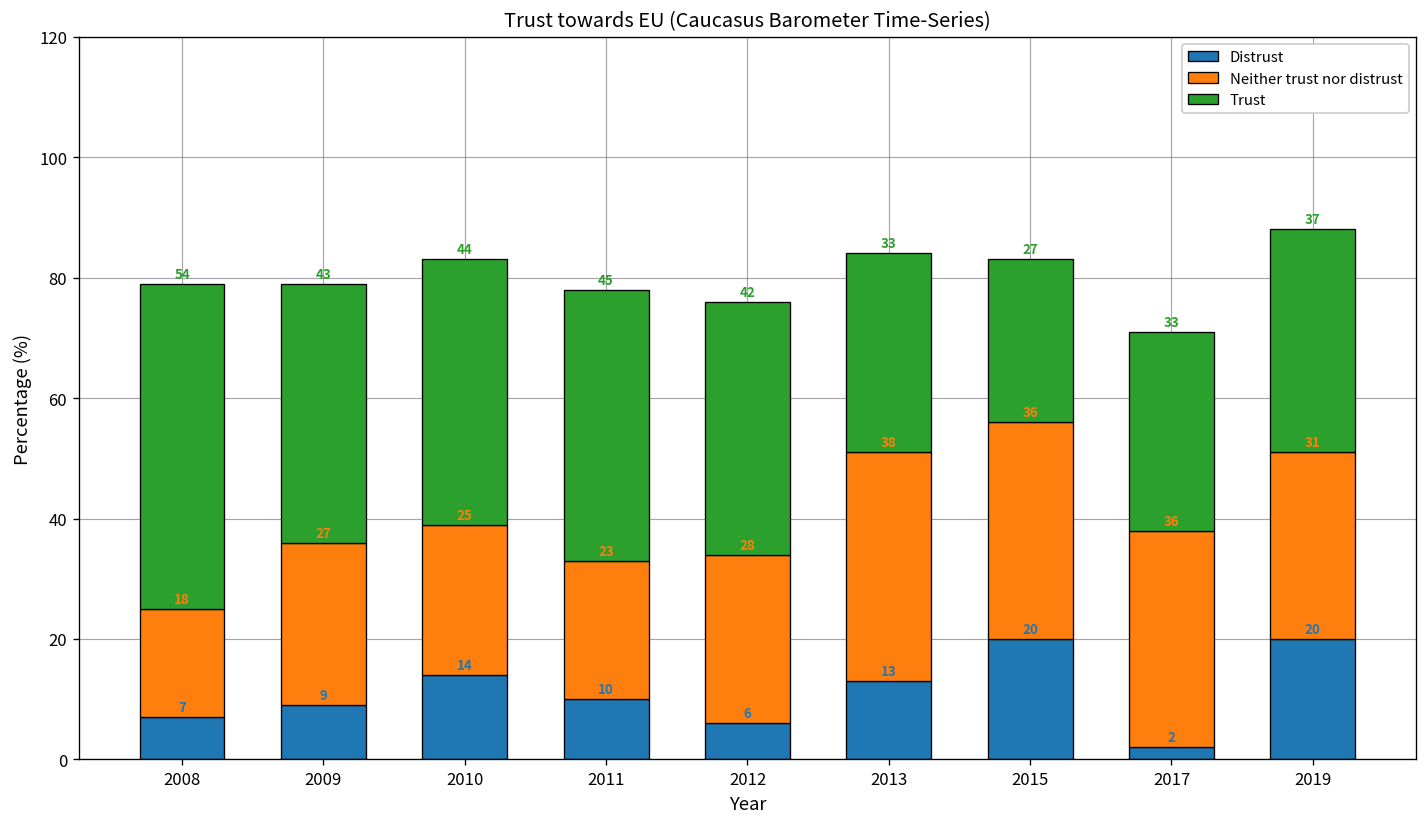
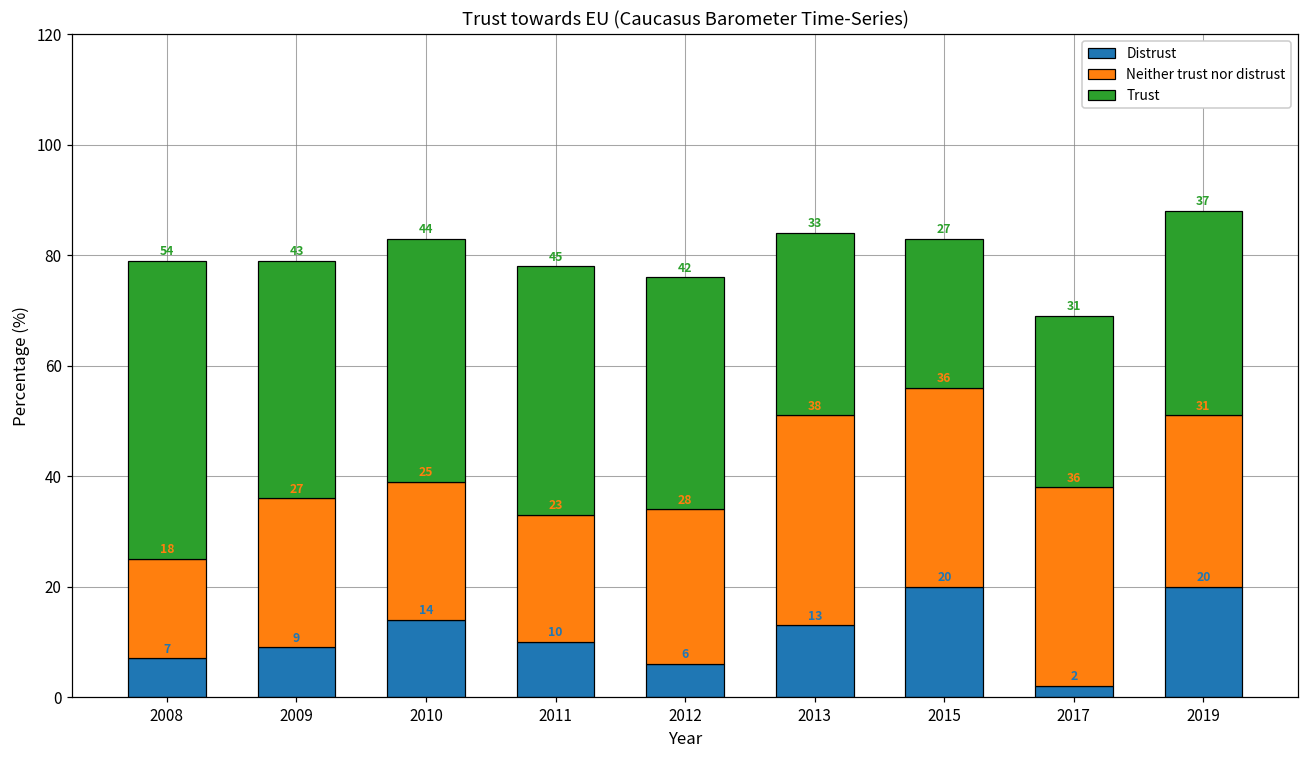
  {
    "Distrust": {
      "2008": 7,
      "2009": 9,
      "2010": 14,
      "2011": 10,
      "2012": 6,
      "2013": 13,
      "2015": 20,
      "2017": 2,
      "2019": 20
    },
    "Neither trust nor distrust": {
      "2008": 18,
      "2009": 27,
      "2010": 25,
      "2011": 23,
      "2012": 28,
      "2013": 38,
      "2015": 36,
      "2017": 36,
      "2019": 31
    },
    "Trust": {
      "2008": 54,
      "2009": 43,
      "2010": 44,
      "2011": 45,
      "2012": 42,
      "2013": 33,
      "2015": 27,
-     "2017": 33,
+     "2017": 31,
      "2019": 37
    }
  }
